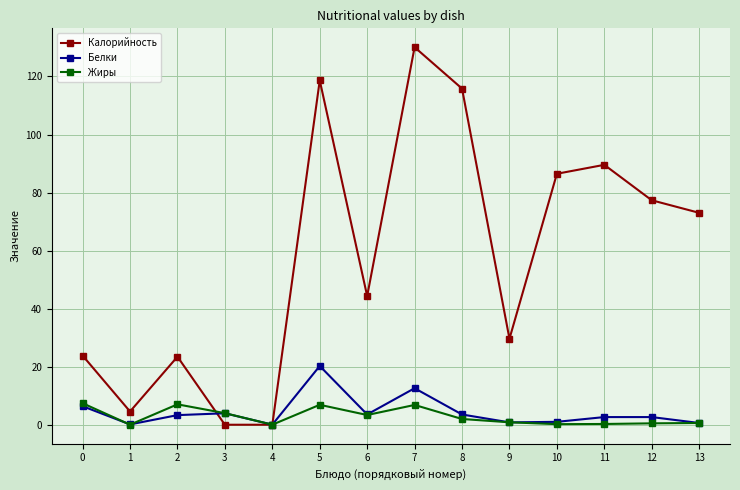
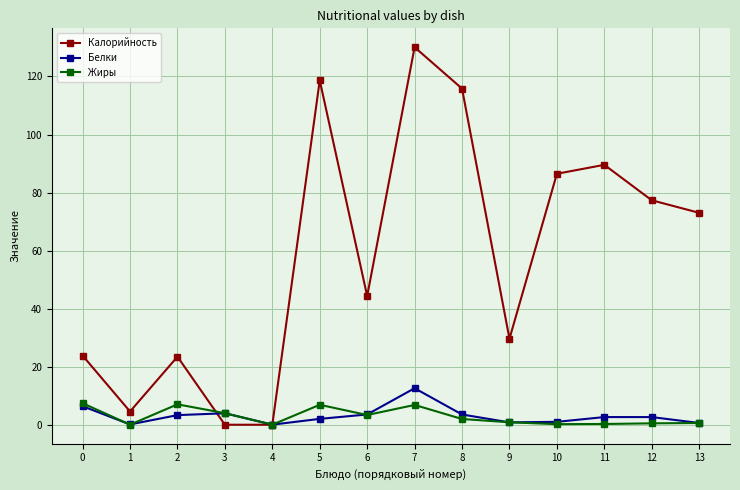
  {
    "Калорийность": {
      "0": 24,
      "1": 5,
      "2": 23,
      "3": 0,
      "5": 119,
      "6": 44,
      "7": 130,
      "8": 116,
      "9": 30,
      "10": 86,
      "11": 90,
      "12": 77,
      "13": 73
    },
    "Белки": {
      "0": 6,
      "2": 3,
-     "5": 20,
+     "5": 2,
      "7": 13,
      "8": 4,
      "11": 3,
      "12": 3
    },
    "Жиры": {
      "0": 7,
      "2": 7,
      "5": 7,
      "7": 7,
      "8": 2,
      "11": 0,
      "12": 0
    }
  }
